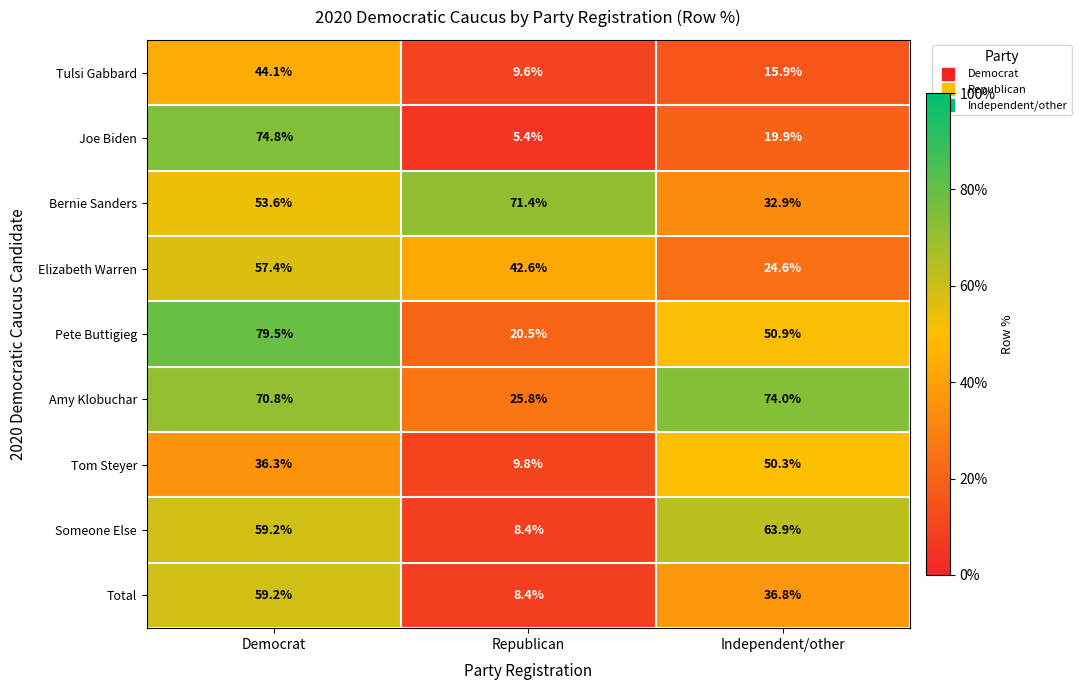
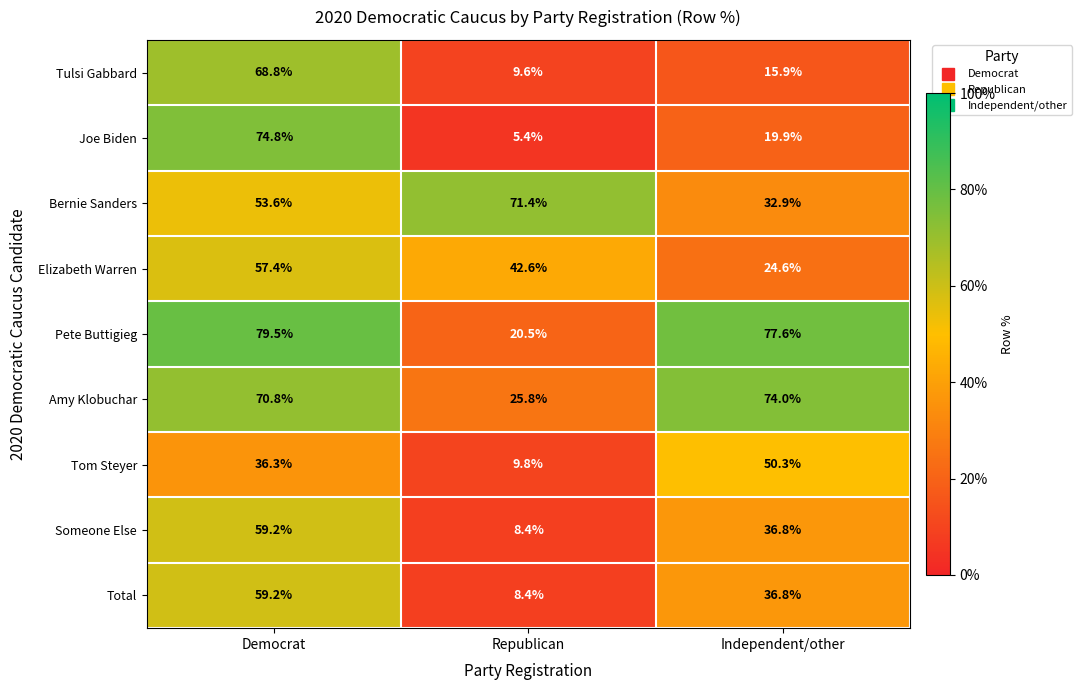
  {
    "Tulsi Gabbard": {
-     "Democrat": "44.1%",
+     "Democrat": "68.8%",
      "Republican": "9.6%",
      "Independent/other": "15.9%"
    },
    "Joe Biden": {
      "Democrat": "74.8%",
      "Republican": "5.4%",
      "Independent/other": "19.9%"
    },
    "Bernie Sanders": {
      "Democrat": "53.6%",
      "Republican": "71.4%",
      "Independent/other": "32.9%"
    },
    "Elizabeth Warren": {
      "Democrat": "57.4%",
      "Republican": "42.6%",
      "Independent/other": "24.6%"
    },
    "Pete Buttigieg": {
      "Democrat": "79.5%",
      "Republican": "20.5%",
-     "Independent/other": "50.9%"
+     "Independent/other": "77.6%"
    },
    "Amy Klobuchar": {
      "Democrat": "70.8%",
      "Republican": "25.8%",
      "Independent/other": "74.0%"
    },
    "Tom Steyer": {
      "Democrat": "36.3%",
      "Republican": "9.8%",
      "Independent/other": "50.3%"
    },
    "Someone Else": {
      "Democrat": "59.2%",
      "Republican": "8.4%",
-     "Independent/other": "63.9%"
+     "Independent/other": "36.8%"
    },
    "Total": {
      "Democrat": "59.2%",
      "Republican": "8.4%",
      "Independent/other": "36.8%"
    }
  }
